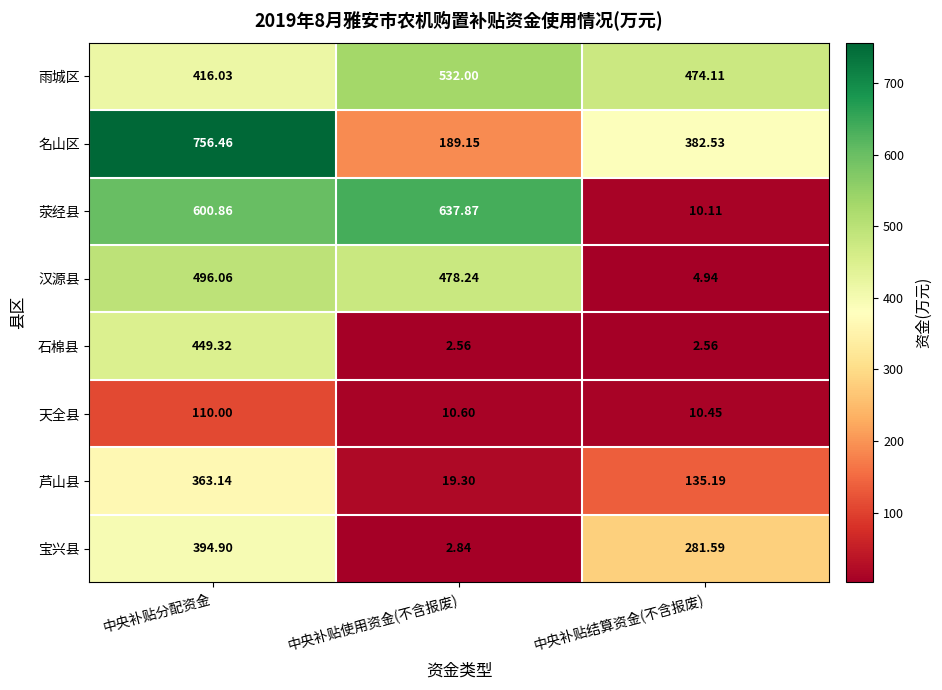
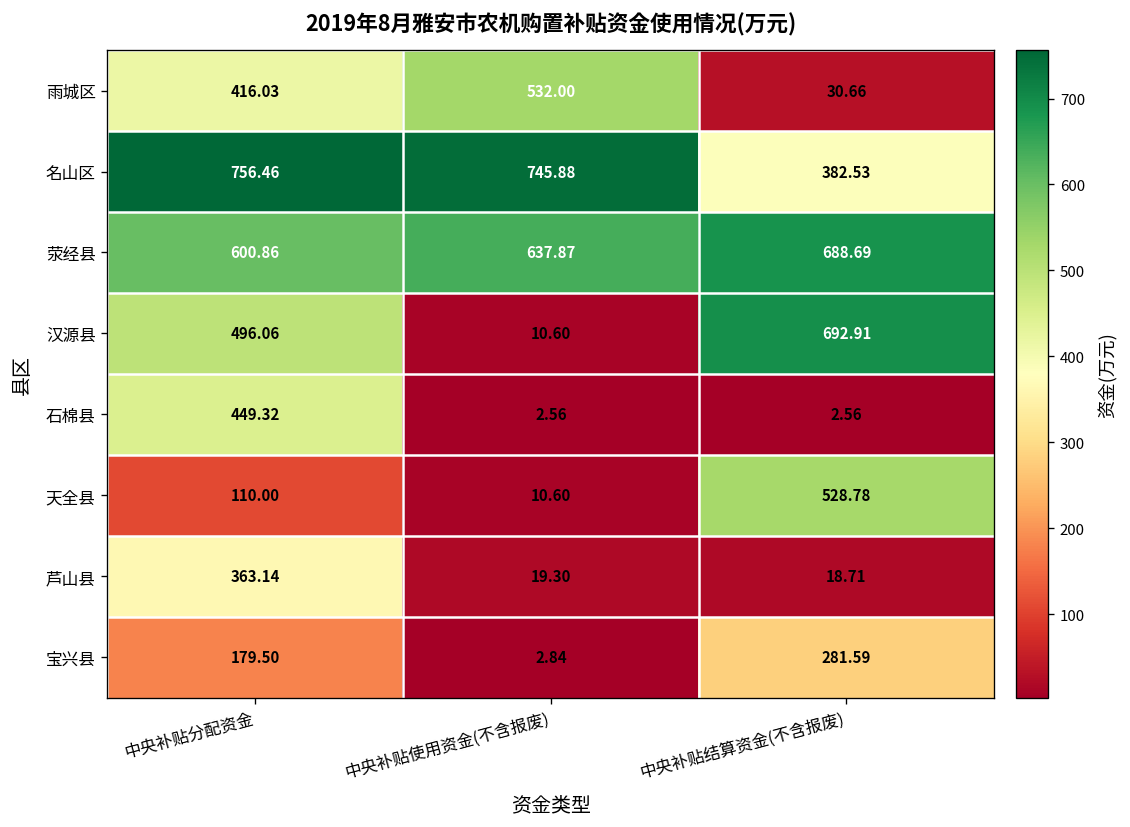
  {
    "雨城区": {
      "中央补贴分配资金": 416.03,
      "中央补贴使用资金(不含报废)": 532.00,
-     "中央补贴结算资金(不含报废)": 474.11
+     "中央补贴结算资金(不含报废)": 30.66
    },
    "名山区": {
      "中央补贴分配资金": 756.46,
-     "中央补贴使用资金(不含报废)": 189.15,
+     "中央补贴使用资金(不含报废)": 745.88,
      "中央补贴结算资金(不含报废)": 382.53
    },
    "荥经县": {
      "中央补贴分配资金": 600.86,
      "中央补贴使用资金(不含报废)": 637.87,
-     "中央补贴结算资金(不含报废)": 10.11
+     "中央补贴结算资金(不含报废)": 688.69
    },
    "汉源县": {
      "中央补贴分配资金": 496.06,
-     "中央补贴使用资金(不含报废)": 478.24,
-     "中央补贴结算资金(不含报废)": 4.94
+     "中央补贴使用资金(不含报废)": 10.60,
+     "中央补贴结算资金(不含报废)": 692.91
    },
    "石棉县": {
      "中央补贴分配资金": 449.32,
      "中央补贴使用资金(不含报废)": 2.56,
      "中央补贴结算资金(不含报废)": 2.56
    },
    "天全县": {
      "中央补贴分配资金": 110.00,
      "中央补贴使用资金(不含报废)": 10.60,
-     "中央补贴结算资金(不含报废)": 10.45
+     "中央补贴结算资金(不含报废)": 528.78
    },
    "芦山县": {
      "中央补贴分配资金": 363.14,
      "中央补贴使用资金(不含报废)": 19.30,
-     "中央补贴结算资金(不含报废)": 135.19
+     "中央补贴结算资金(不含报废)": 18.71
    },
    "宝兴县": {
-     "中央补贴分配资金": 394.90,
+     "中央补贴分配资金": 179.50,
      "中央补贴使用资金(不含报废)": 2.84,
      "中央补贴结算资金(不含报废)": 281.59
    }
  }
